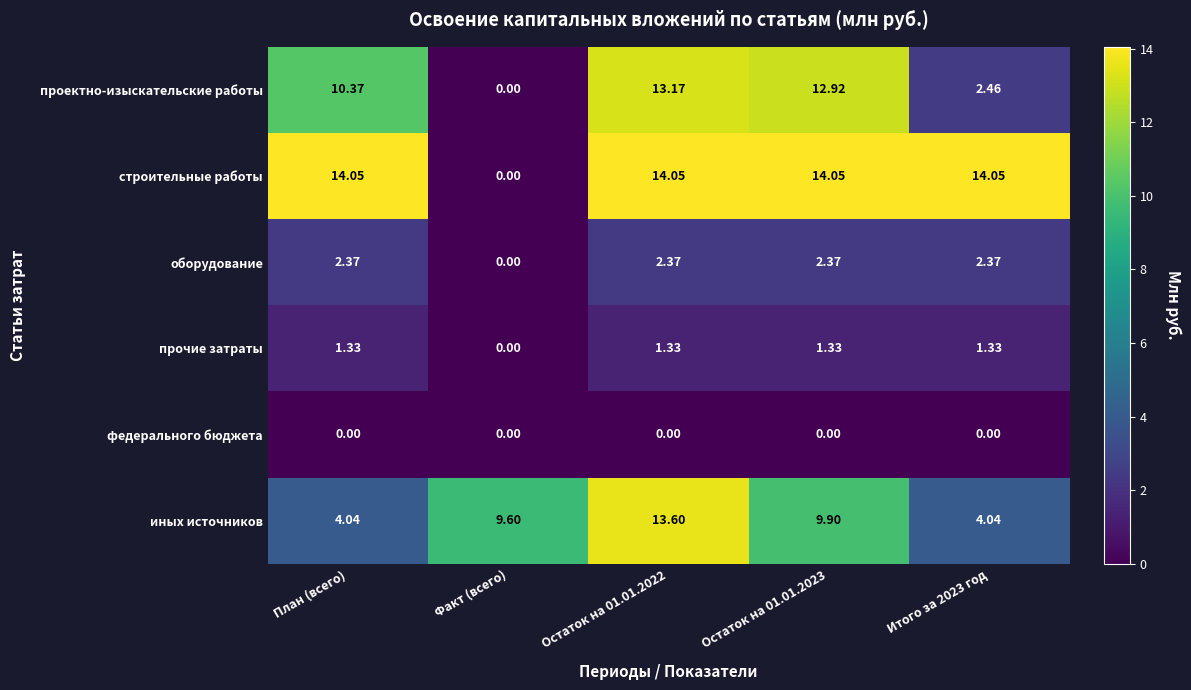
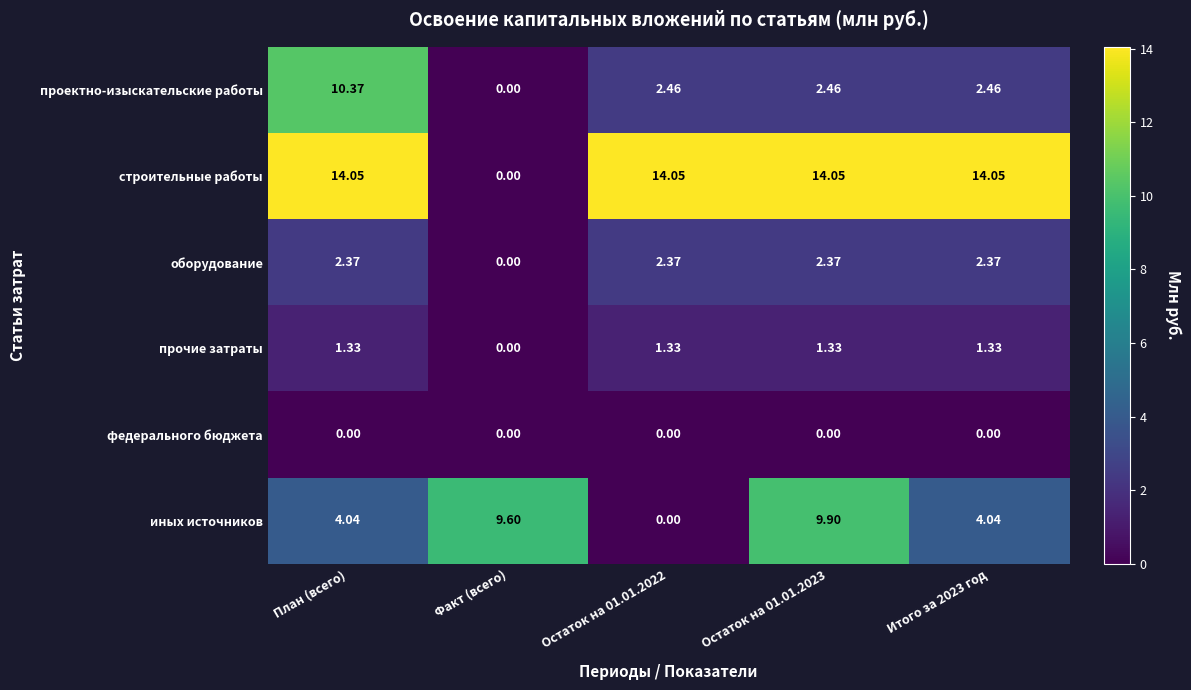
  {
    "проектно-изыскательские работы": {
      "План (всего)": 10.37,
      "Факт (всего)": 0.00,
-     "Остаток на 01.01.2022": 13.17,
-     "Остаток на 01.01.2023": 12.92,
+     "Остаток на 01.01.2022": 2.46,
+     "Остаток на 01.01.2023": 2.46,
      "Итого за 2023 год": 2.46
    },
    "строительные работы": {
      "План (всего)": 14.05,
      "Факт (всего)": 0.00,
      "Остаток на 01.01.2022": 14.05,
      "Остаток на 01.01.2023": 14.05,
      "Итого за 2023 год": 14.05
    },
    "оборудование": {
      "План (всего)": 2.37,
      "Факт (всего)": 0.00,
      "Остаток на 01.01.2022": 2.37,
      "Остаток на 01.01.2023": 2.37,
      "Итого за 2023 год": 2.37
    },
    "прочие затраты": {
      "План (всего)": 1.33,
      "Факт (всего)": 0.00,
      "Остаток на 01.01.2022": 1.33,
      "Остаток на 01.01.2023": 1.33,
      "Итого за 2023 год": 1.33
    },
    "федерального бюджета": {
      "План (всего)": 0.00,
      "Факт (всего)": 0.00,
      "Остаток на 01.01.2022": 0.00,
      "Остаток на 01.01.2023": 0.00,
      "Итого за 2023 год": 0.00
    },
    "иных источников": {
      "План (всего)": 4.04,
      "Факт (всего)": 9.60,
-     "Остаток на 01.01.2022": 13.60,
+     "Остаток на 01.01.2022": 0.00,
      "Остаток на 01.01.2023": 9.90,
      "Итого за 2023 год": 4.04
    }
  }
